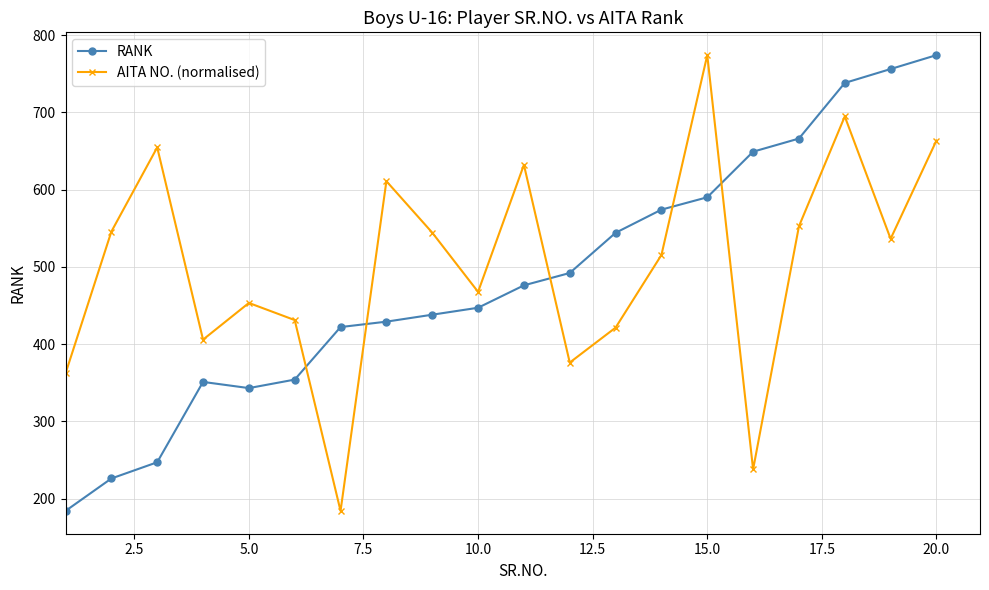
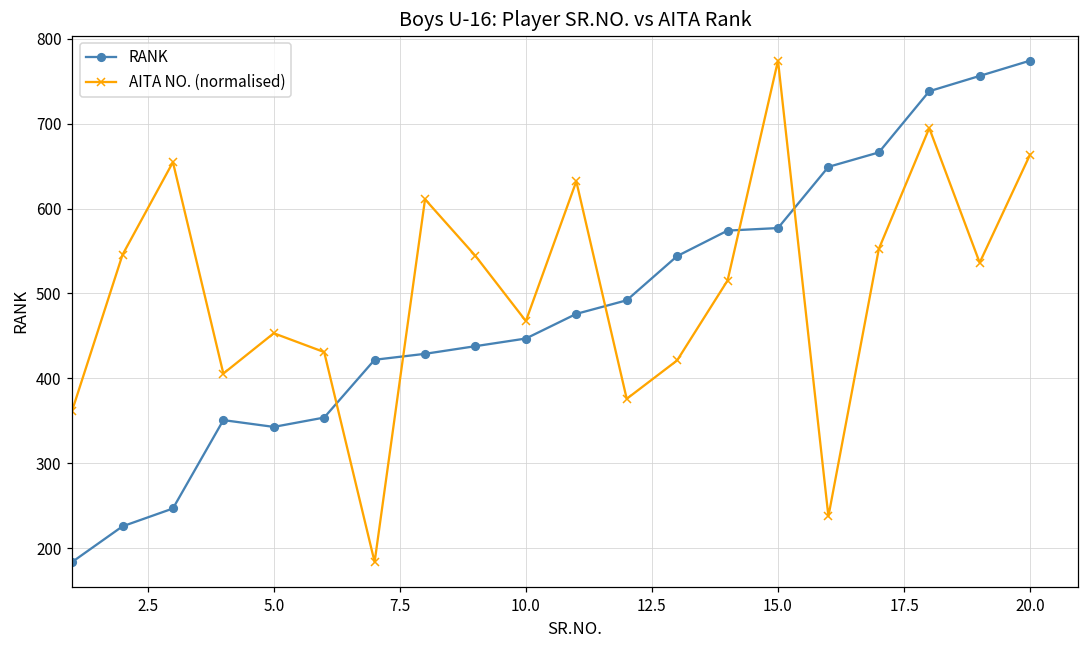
  {
    "RANK": {
      "5.0": 340,
      "10.0": 450,
-     "15.0": 590,
+     "15.0": 580,
      "20.0": 770
    },
    "AITA NO. (normalised)": {
      "5.0": 450,
      "10.0": 470,
      "15.0": 770,
      "20.0": 660
    }
  }
